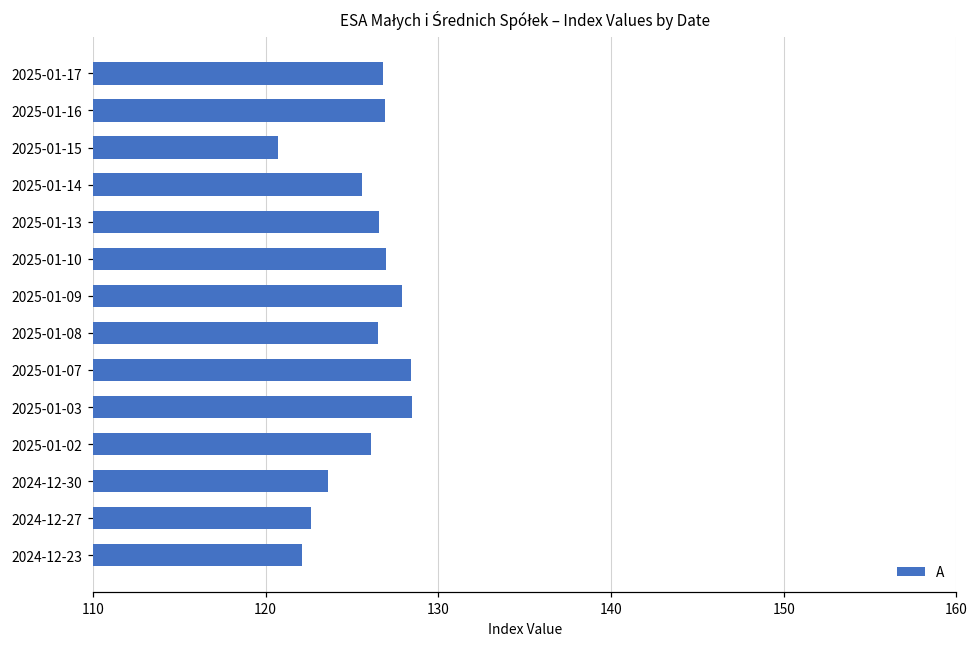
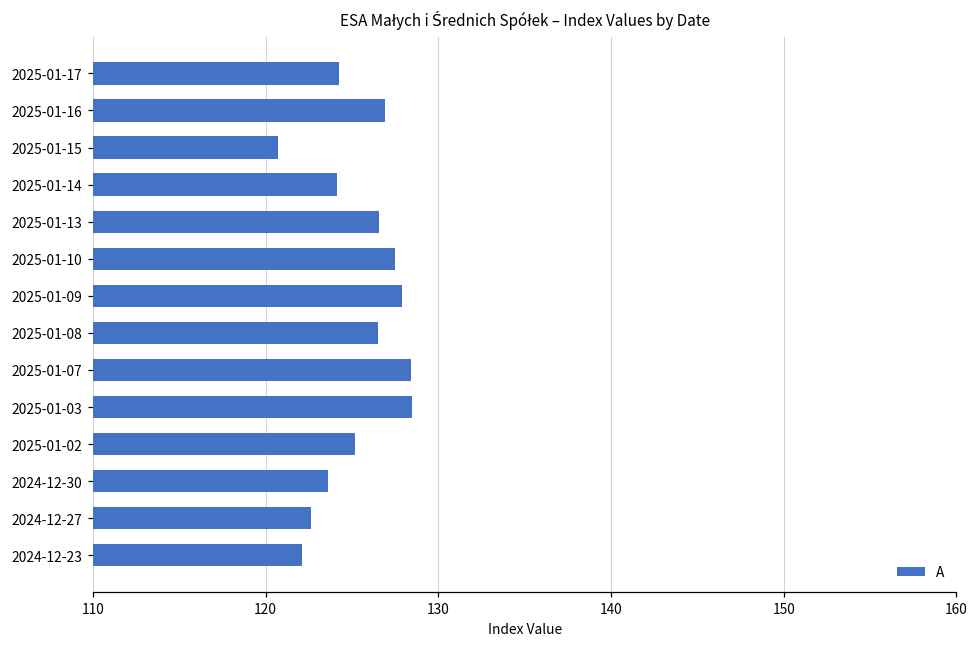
  {
-   "2025-01-17": 126.8,
+   "2025-01-17": 124.2,
    "2025-01-16": 126.9,
    "2025-01-15": 120.7,
-   "2025-01-14": 125.6,
+   "2025-01-14": 124.1,
    "2025-01-13": 126.6,
-   "2025-01-10": 127.0,
+   "2025-01-10": 127.5,
    "2025-01-09": 127.9,
    "2025-01-08": 126.5,
    "2025-01-07": 128.4,
    "2025-01-03": 128.5,
-   "2025-01-02": 126.1,
+   "2025-01-02": 125.2,
    "2024-12-30": 123.6,
    "2024-12-27": 122.7,
    "2024-12-23": 122.1
  }
